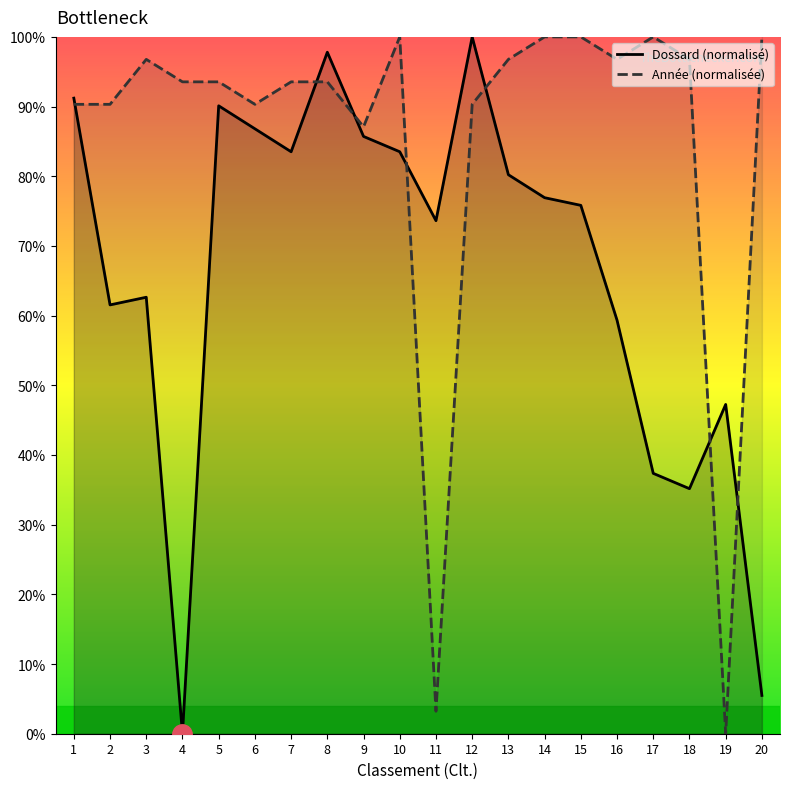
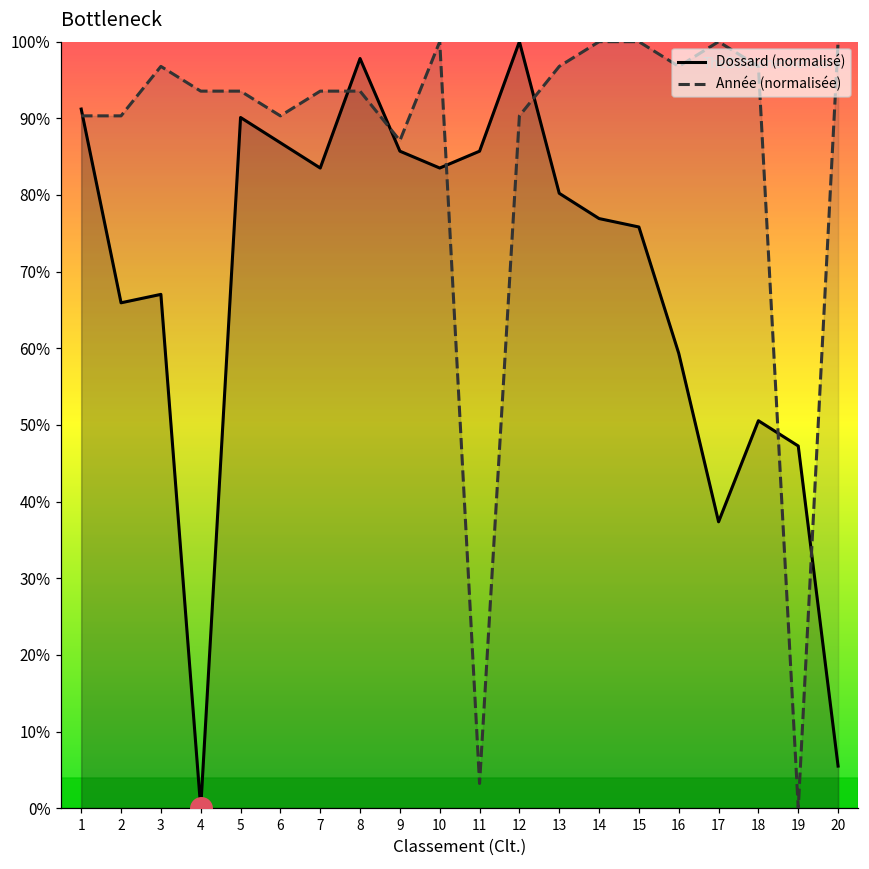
  {
    "Dossard (normalisé)": {
      "1": "91%",
-     "2": "62%",
-     "3": "63%",
+     "2": "66%",
+     "3": "67%",
      "5": "90%",
      "6": "87%",
      "7": "84%",
      "8": "98%",
      "9": "86%",
      "10": "84%",
-     "11": "74%",
+     "11": "86%",
      "12": "100%",
      "13": "80%",
      "14": "77%",
      "15": "76%",
      "16": "59%",
      "17": "37%",
-     "18": "35%",
+     "18": "51%",
      "19": "47%",
      "20": "5%"
    },
    "Année (normalisée)": {
      "1": "90%",
      "2": "90%",
      "3": "97%",
      "4": "94%",
      "5": "94%",
      "6": "90%",
      "7": "94%",
      "8": "94%",
      "9": "87%",
      "10": "100%",
      "12": "90%",
      "13": "97%",
      "14": "100%",
      "15": "100%",
      "17": "100%",
      "20": "100%"
    }
  }
